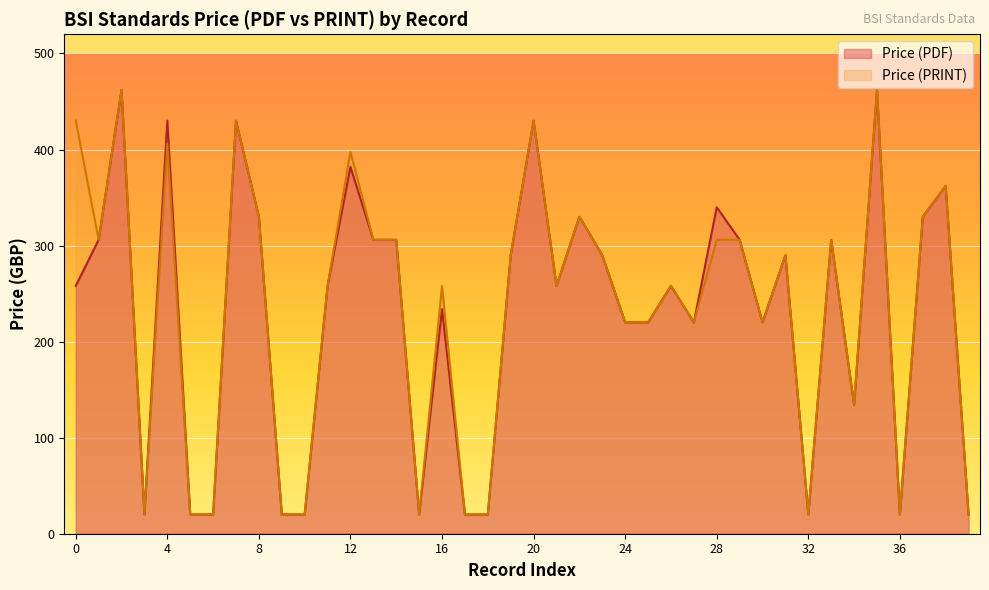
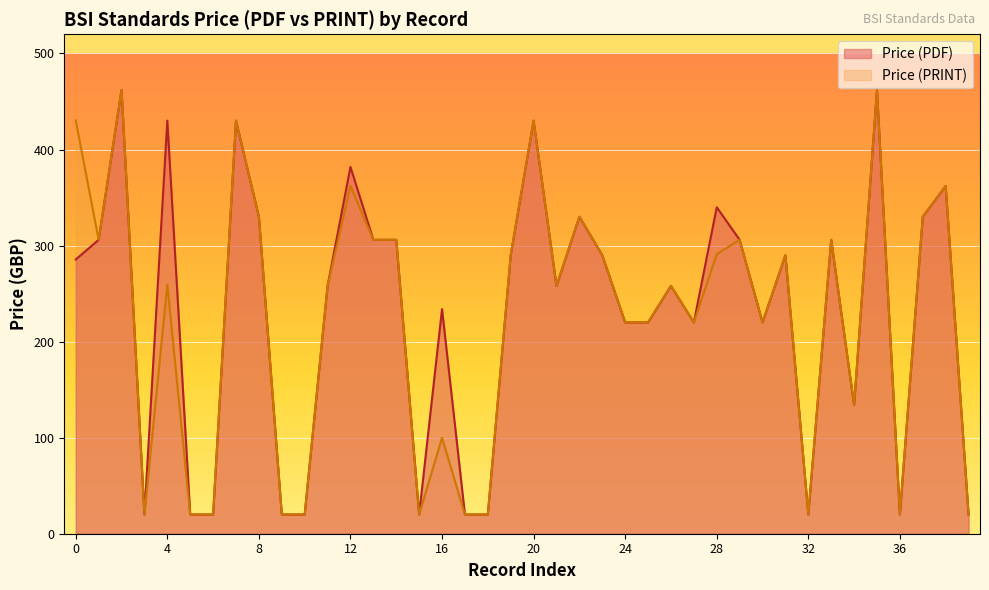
  {
    "Price (PDF)": {
-     "0": 260,
+     "0": 290,
      "4": 430,
      "12": 380,
      "16": 230,
      "28": 340
    },
    "Price (PRINT)": {
      "0": 430,
-     "4": 410,
-     "12": 400,
-     "16": 260,
-     "28": 310
+     "4": 260,
+     "12": 360,
+     "16": 100,
+     "28": 290
    }
  }
